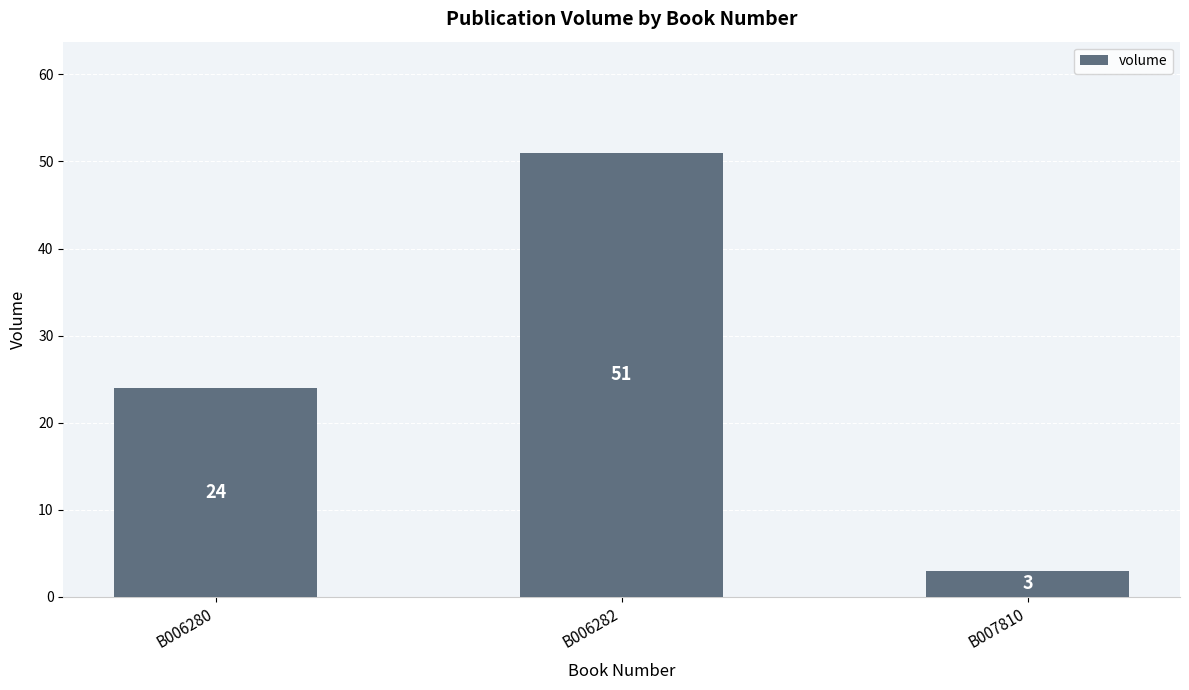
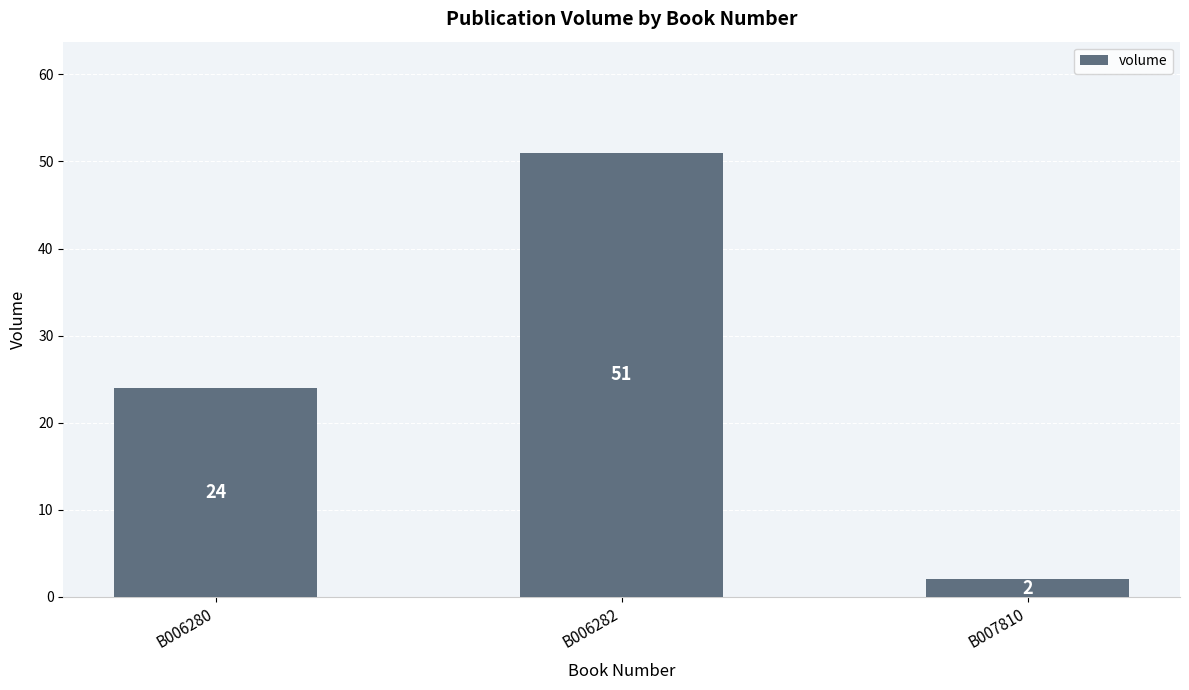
  {
    "B006280": 24,
    "B006282": 51,
-   "B007810": 3
+   "B007810": 2
  }
